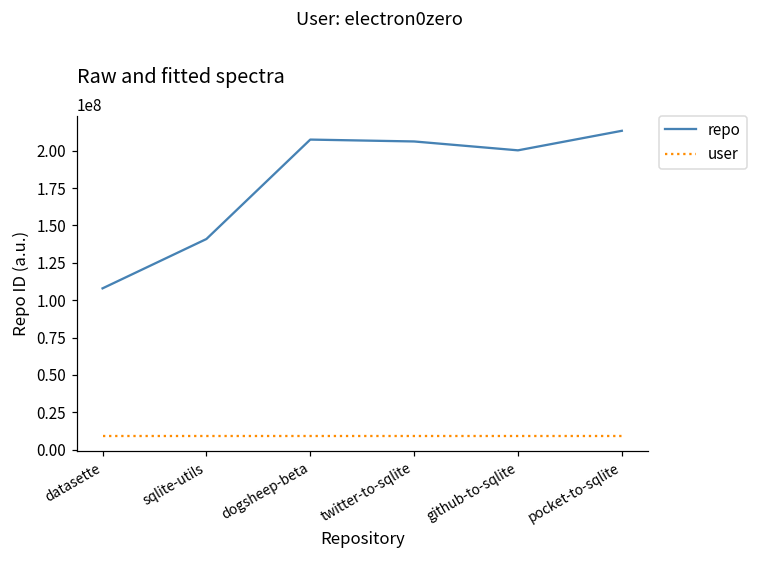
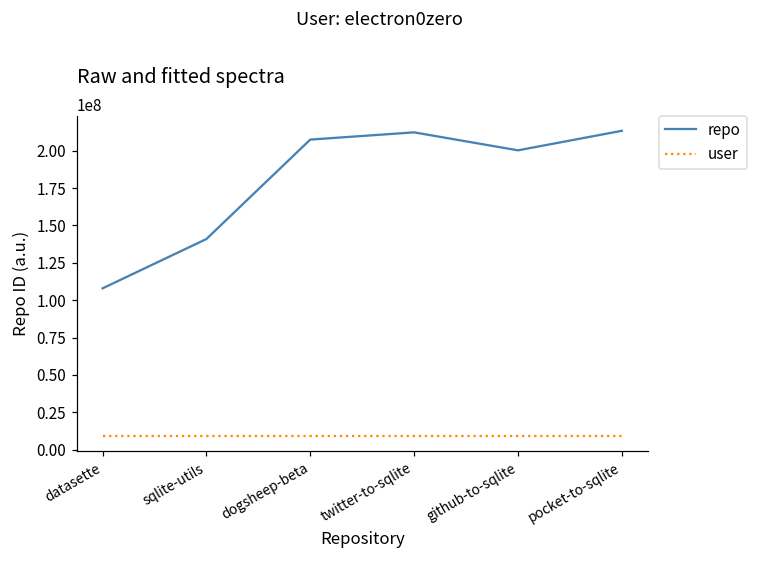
  {
    "repo": {
      "datasette": 108000000,
      "sqlite-utils": 141000000,
      "dogsheep-beta": 207000000,
-     "twitter-to-sqlite": 206000000,
+     "twitter-to-sqlite": 212000000,
      "github-to-sqlite": 200000000,
      "pocket-to-sqlite": 213000000
    },
    "user": {
      "datasette": 10000000,
      "sqlite-utils": 10000000,
      "dogsheep-beta": 10000000,
      "twitter-to-sqlite": 10000000,
      "github-to-sqlite": 10000000,
      "pocket-to-sqlite": 10000000
    }
  }
